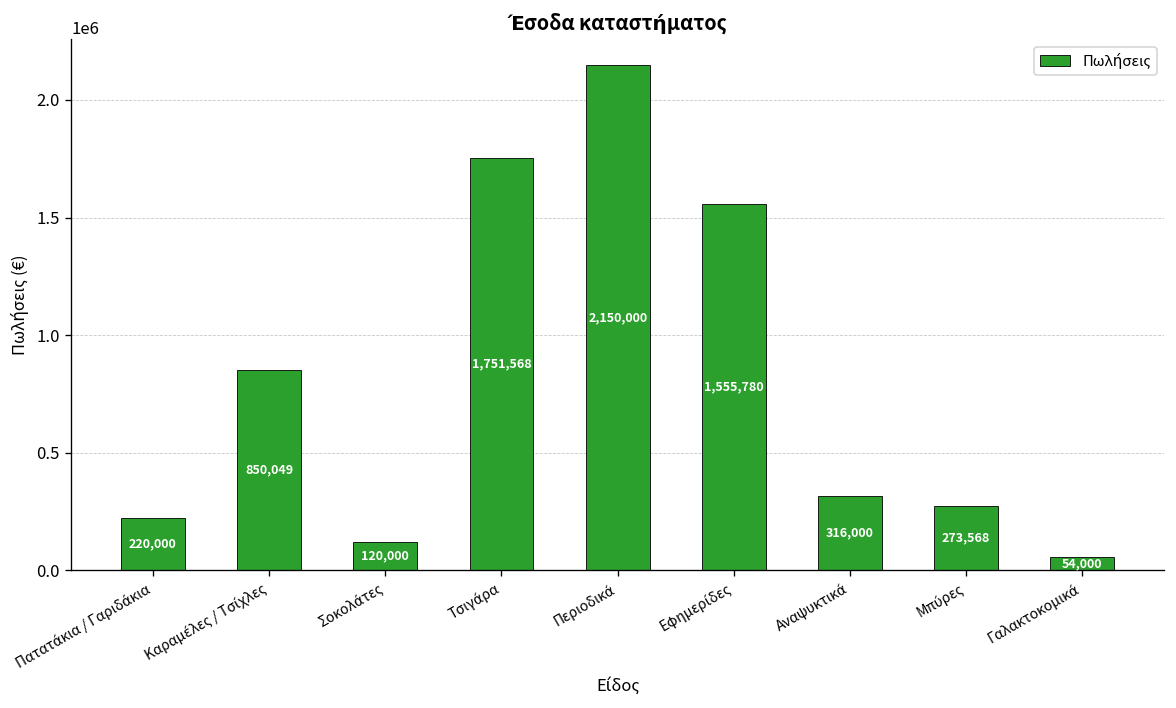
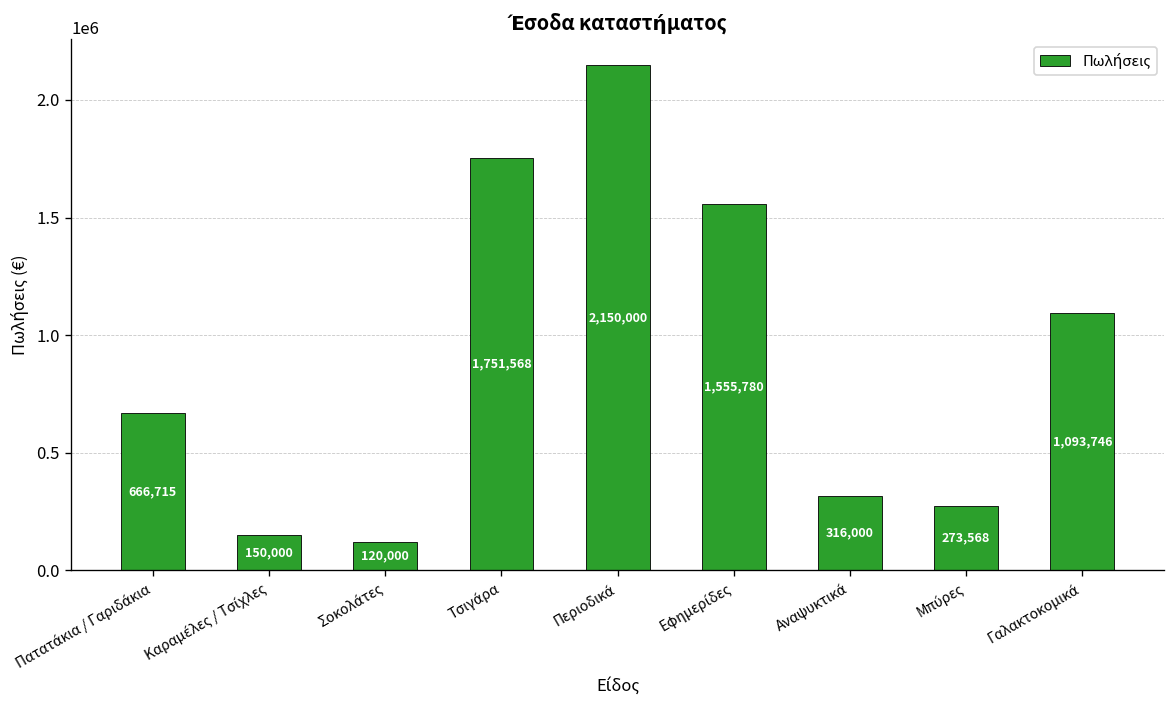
  {
-   "Πατατάκια / Γαριδάκια": "220,000",
-   "Καραμέλες / Τσίχλες": "850,049",
+   "Πατατάκια / Γαριδάκια": "666,715",
+   "Καραμέλες / Τσίχλες": "150,000",
    "Σοκολάτες": "120,000",
    "Τσιγάρα": "1,751,568",
    "Περιοδικά": "2,150,000",
    "Εφημερίδες": "1,555,780",
    "Αναψυκτικά": "316,000",
    "Μπύρες": "273,568",
-   "Γαλακτοκομικά": "54,000"
+   "Γαλακτοκομικά": "1,093,746"
  }
